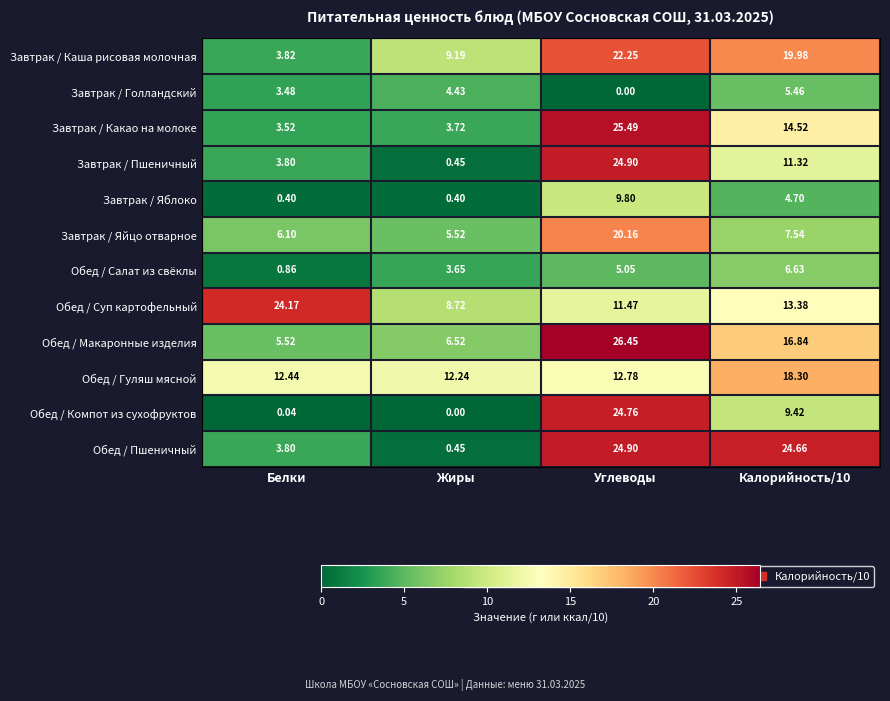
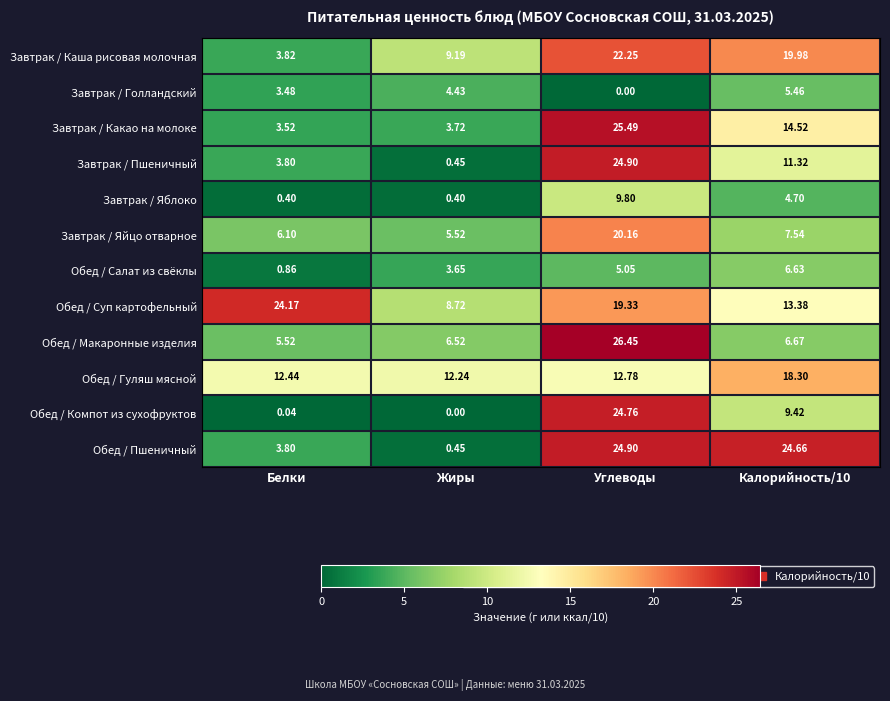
  {
    "Завтрак / Каша рисовая молочная": {
      "Белки": 3.82,
      "Жиры": 9.19,
      "Углеводы": 22.25,
      "Калорийность/10": 19.98
    },
    "Завтрак / Голландский": {
      "Белки": 3.48,
      "Жиры": 4.43,
      "Углеводы": 0.00,
      "Калорийность/10": 5.46
    },
    "Завтрак / Какао на молоке": {
      "Белки": 3.52,
      "Жиры": 3.72,
      "Углеводы": 25.49,
      "Калорийность/10": 14.52
    },
    "Завтрак / Пшеничный": {
      "Белки": 3.80,
      "Жиры": 0.45,
      "Углеводы": 24.90,
      "Калорийность/10": 11.32
    },
    "Завтрак / Яблоко": {
      "Белки": 0.40,
      "Жиры": 0.40,
      "Углеводы": 9.80,
      "Калорийность/10": 4.70
    },
    "Завтрак / Яйцо отварное": {
      "Белки": 6.10,
      "Жиры": 5.52,
      "Углеводы": 20.16,
      "Калорийность/10": 7.54
    },
    "Обед / Салат из свёклы": {
      "Белки": 0.86,
      "Жиры": 3.65,
      "Углеводы": 5.05,
      "Калорийность/10": 6.63
    },
    "Обед / Суп картофельный": {
      "Белки": 24.17,
      "Жиры": 8.72,
-     "Углеводы": 11.47,
+     "Углеводы": 19.33,
      "Калорийность/10": 13.38
    },
    "Обед / Макаронные изделия": {
      "Белки": 5.52,
      "Жиры": 6.52,
      "Углеводы": 26.45,
-     "Калорийность/10": 16.84
+     "Калорийность/10": 6.67
    },
    "Обед / Гуляш мясной": {
      "Белки": 12.44,
      "Жиры": 12.24,
      "Углеводы": 12.78,
      "Калорийность/10": 18.30
    },
    "Обед / Компот из сухофруктов": {
      "Белки": 0.04,
      "Жиры": 0.00,
      "Углеводы": 24.76,
      "Калорийность/10": 9.42
    },
    "Обед / Пшеничный": {
      "Белки": 3.80,
      "Жиры": 0.45,
      "Углеводы": 24.90,
      "Калорийность/10": 24.66
    }
  }
